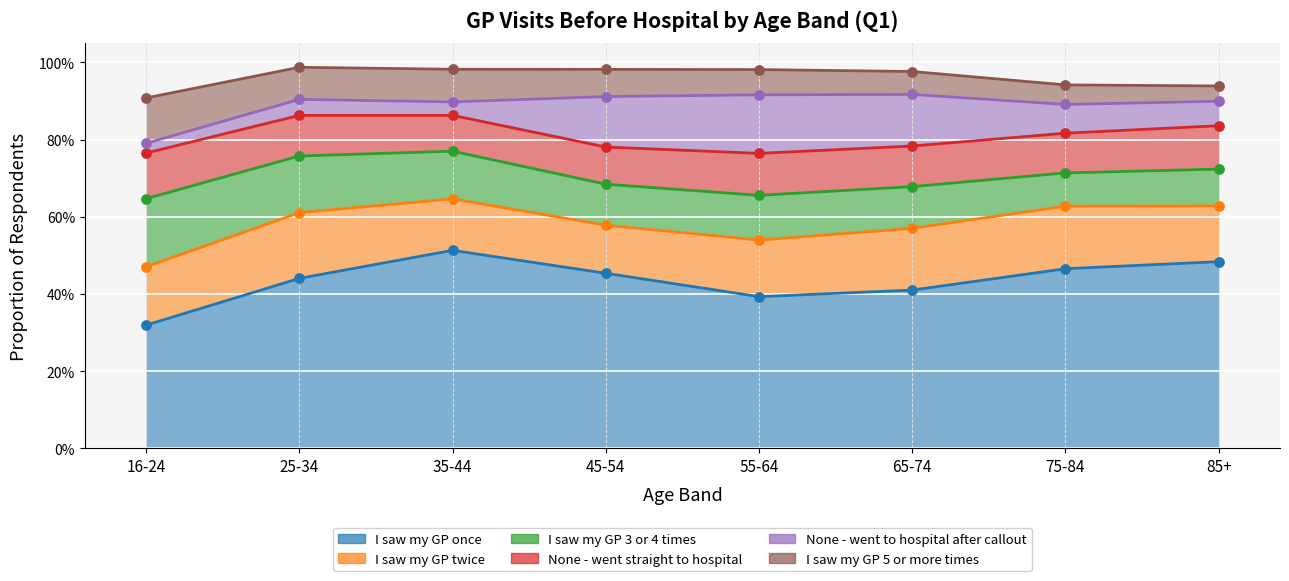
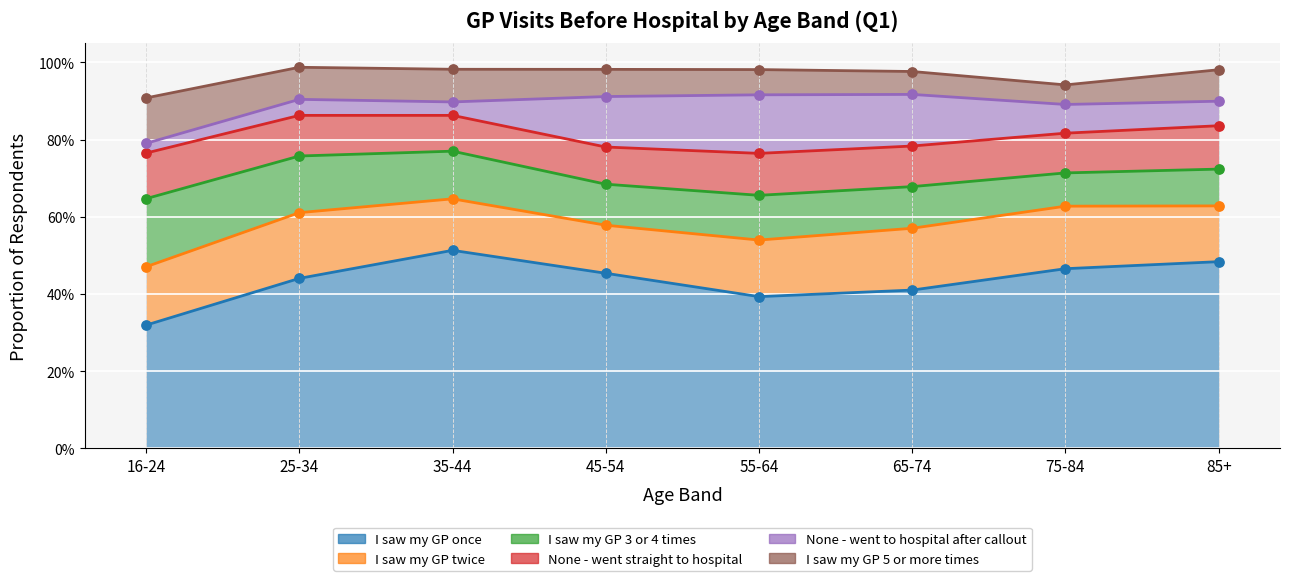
  {
    "I saw my GP once": {
      "16-24": "32%",
      "25-34": "44%",
      "35-44": "51%",
      "45-54": "45%",
      "55-64": "39%",
      "65-74": "41%",
      "75-84": "47%",
      "85+": "48%"
    },
    "I saw my GP twice": {
      "16-24": "15%",
      "25-34": "17%",
      "35-44": "13%",
      "45-54": "12%",
      "55-64": "15%",
      "65-74": "16%",
      "75-84": "16%",
      "85+": "14%"
    },
    "I saw my GP 3 or 4 times": {
      "16-24": "18%",
      "25-34": "15%",
      "35-44": "12%",
      "45-54": "11%",
      "55-64": "12%",
      "65-74": "11%",
      "75-84": "9%",
      "85+": "10%"
    },
    "None - went straight to hospital": {
      "16-24": "12%",
      "25-34": "11%",
      "35-44": "9%",
      "45-54": "10%",
      "55-64": "11%",
      "65-74": "11%",
      "75-84": "10%",
      "85+": "11%"
    },
    "None - went to hospital after callout": {
      "16-24": "3%",
      "25-34": "4%",
      "35-44": "3%",
      "45-54": "13%",
      "55-64": "15%",
      "65-74": "13%",
      "75-84": "7%",
      "85+": "6%"
    },
    "I saw my GP 5 or more times": {
      "16-24": "12%",
      "25-34": "8%",
      "35-44": "8%",
      "45-54": "7%",
      "55-64": "7%",
      "65-74": "6%",
      "75-84": "5%",
-     "85+": "4%"
+     "85+": "8%"
    }
  }
